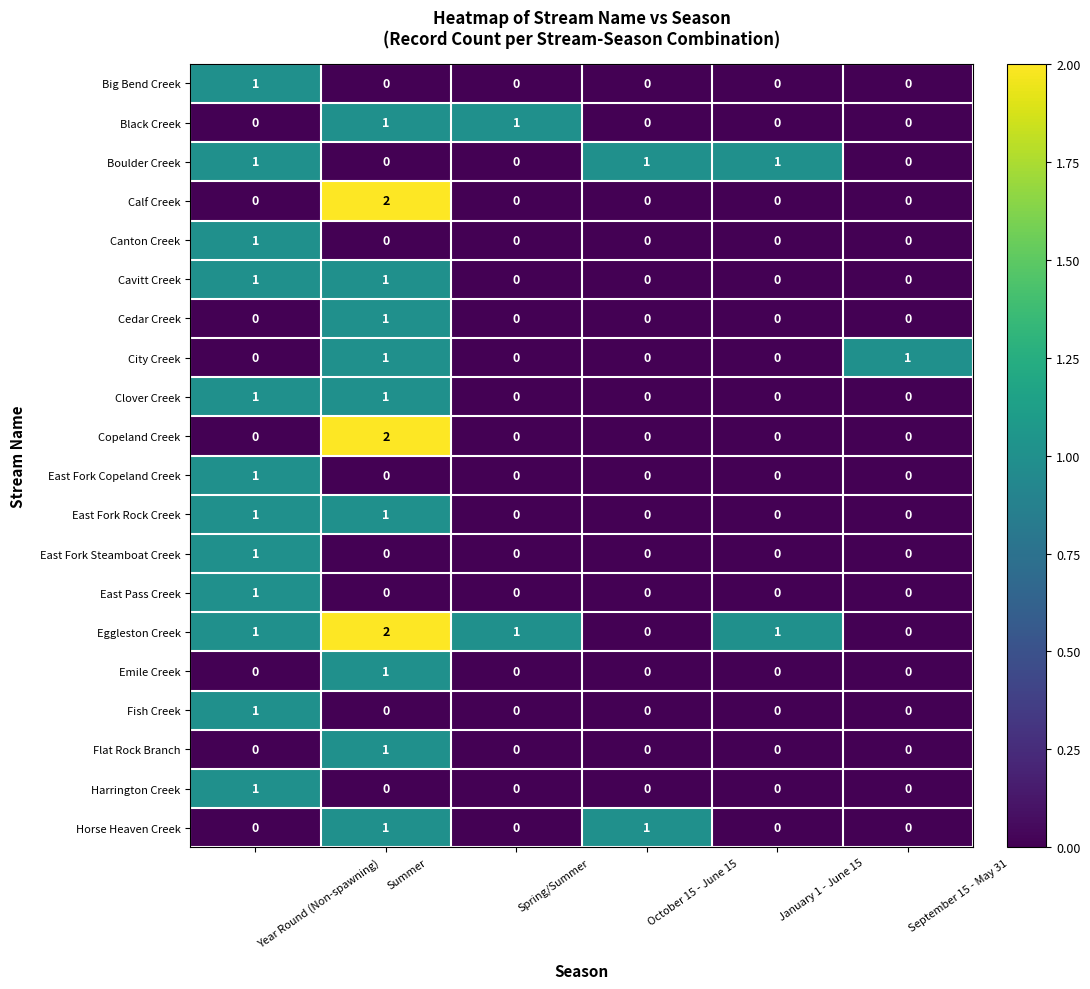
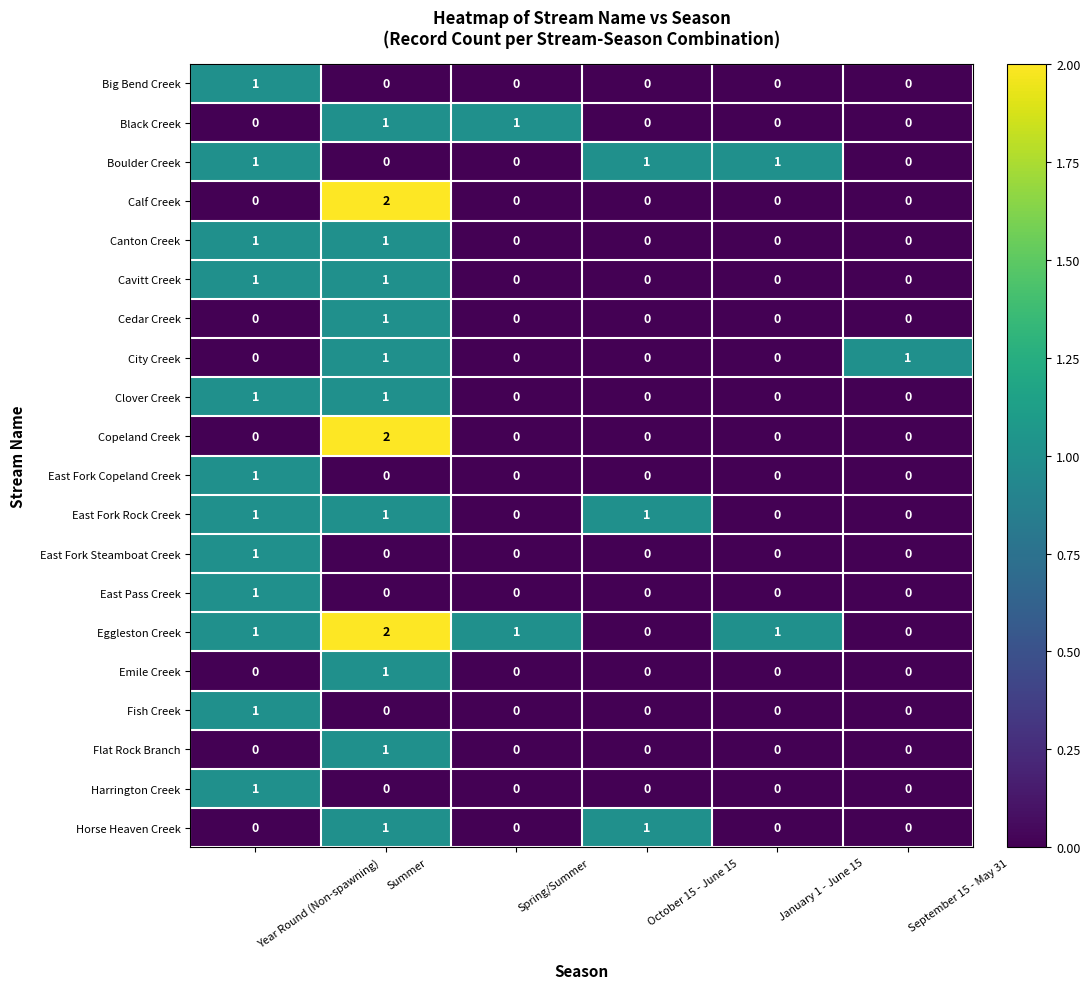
  {
    "Big Bend Creek": {
      "Year Round (Non-spawning)": 1,
      "Summer": 0,
      "Spring/Summer": 0,
      "October 15 - June 15": 0,
      "January 1 - June 15": 0,
      "September 15 - May 31": 0
    },
    "Black Creek": {
      "Year Round (Non-spawning)": 0,
      "Summer": 1,
      "Spring/Summer": 1,
      "October 15 - June 15": 0,
      "January 1 - June 15": 0,
      "September 15 - May 31": 0
    },
    "Boulder Creek": {
      "Year Round (Non-spawning)": 1,
      "Summer": 0,
      "Spring/Summer": 0,
      "October 15 - June 15": 1,
      "January 1 - June 15": 1,
      "September 15 - May 31": 0
    },
    "Calf Creek": {
      "Year Round (Non-spawning)": 0,
      "Summer": 2,
      "Spring/Summer": 0,
      "October 15 - June 15": 0,
      "January 1 - June 15": 0,
      "September 15 - May 31": 0
    },
    "Canton Creek": {
      "Year Round (Non-spawning)": 1,
-     "Summer": 0,
+     "Summer": 1,
      "Spring/Summer": 0,
      "October 15 - June 15": 0,
      "January 1 - June 15": 0,
      "September 15 - May 31": 0
    },
    "Cavitt Creek": {
      "Year Round (Non-spawning)": 1,
      "Summer": 1,
      "Spring/Summer": 0,
      "October 15 - June 15": 0,
      "January 1 - June 15": 0,
      "September 15 - May 31": 0
    },
    "Cedar Creek": {
      "Year Round (Non-spawning)": 0,
      "Summer": 1,
      "Spring/Summer": 0,
      "October 15 - June 15": 0,
      "January 1 - June 15": 0,
      "September 15 - May 31": 0
    },
    "City Creek": {
      "Year Round (Non-spawning)": 0,
      "Summer": 1,
      "Spring/Summer": 0,
      "October 15 - June 15": 0,
      "January 1 - June 15": 0,
      "September 15 - May 31": 1
    },
    "Clover Creek": {
      "Year Round (Non-spawning)": 1,
      "Summer": 1,
      "Spring/Summer": 0,
      "October 15 - June 15": 0,
      "January 1 - June 15": 0,
      "September 15 - May 31": 0
    },
    "Copeland Creek": {
      "Year Round (Non-spawning)": 0,
      "Summer": 2,
      "Spring/Summer": 0,
      "October 15 - June 15": 0,
      "January 1 - June 15": 0,
      "September 15 - May 31": 0
    },
    "East Fork Copeland Creek": {
      "Year Round (Non-spawning)": 1,
      "Summer": 0,
      "Spring/Summer": 0,
      "October 15 - June 15": 0,
      "January 1 - June 15": 0,
      "September 15 - May 31": 0
    },
    "East Fork Rock Creek": {
      "Year Round (Non-spawning)": 1,
      "Summer": 1,
      "Spring/Summer": 0,
-     "October 15 - June 15": 0,
+     "October 15 - June 15": 1,
      "January 1 - June 15": 0,
      "September 15 - May 31": 0
    },
    "East Fork Steamboat Creek": {
      "Year Round (Non-spawning)": 1,
      "Summer": 0,
      "Spring/Summer": 0,
      "October 15 - June 15": 0,
      "January 1 - June 15": 0,
      "September 15 - May 31": 0
    },
    "East Pass Creek": {
      "Year Round (Non-spawning)": 1,
      "Summer": 0,
      "Spring/Summer": 0,
      "October 15 - June 15": 0,
      "January 1 - June 15": 0,
      "September 15 - May 31": 0
    },
    "Eggleston Creek": {
      "Year Round (Non-spawning)": 1,
      "Summer": 2,
      "Spring/Summer": 1,
      "October 15 - June 15": 0,
      "January 1 - June 15": 1,
      "September 15 - May 31": 0
    },
    "Emile Creek": {
      "Year Round (Non-spawning)": 0,
      "Summer": 1,
      "Spring/Summer": 0,
      "October 15 - June 15": 0,
      "January 1 - June 15": 0,
      "September 15 - May 31": 0
    },
    "Fish Creek": {
      "Year Round (Non-spawning)": 1,
      "Summer": 0,
      "Spring/Summer": 0,
      "October 15 - June 15": 0,
      "January 1 - June 15": 0,
      "September 15 - May 31": 0
    },
    "Flat Rock Branch": {
      "Year Round (Non-spawning)": 0,
      "Summer": 1,
      "Spring/Summer": 0,
      "October 15 - June 15": 0,
      "January 1 - June 15": 0,
      "September 15 - May 31": 0
    },
    "Harrington Creek": {
      "Year Round (Non-spawning)": 1,
      "Summer": 0,
      "Spring/Summer": 0,
      "October 15 - June 15": 0,
      "January 1 - June 15": 0,
      "September 15 - May 31": 0
    },
    "Horse Heaven Creek": {
      "Year Round (Non-spawning)": 0,
      "Summer": 1,
      "Spring/Summer": 0,
      "October 15 - June 15": 1,
      "January 1 - June 15": 0,
      "September 15 - May 31": 0
    }
  }
